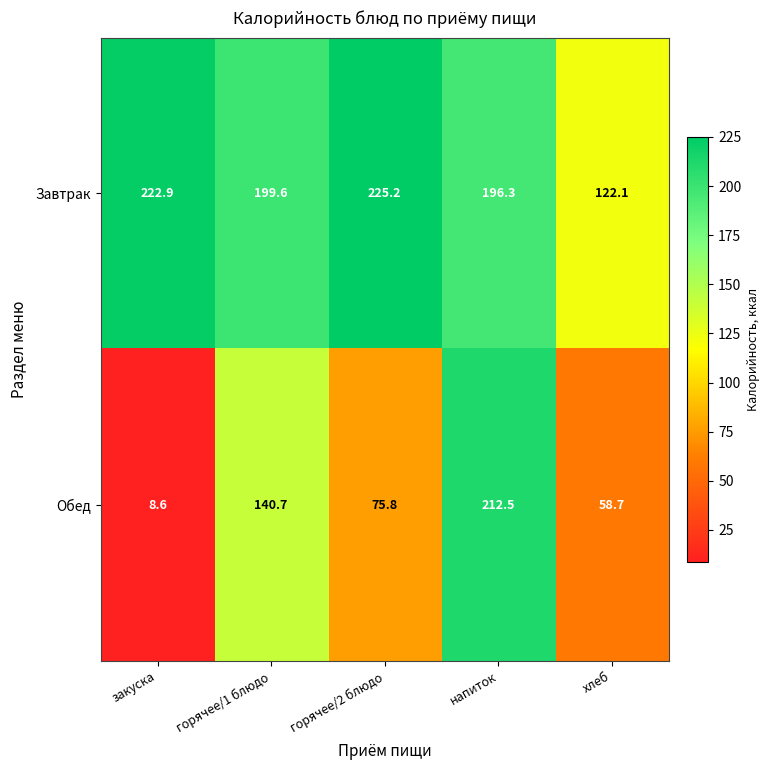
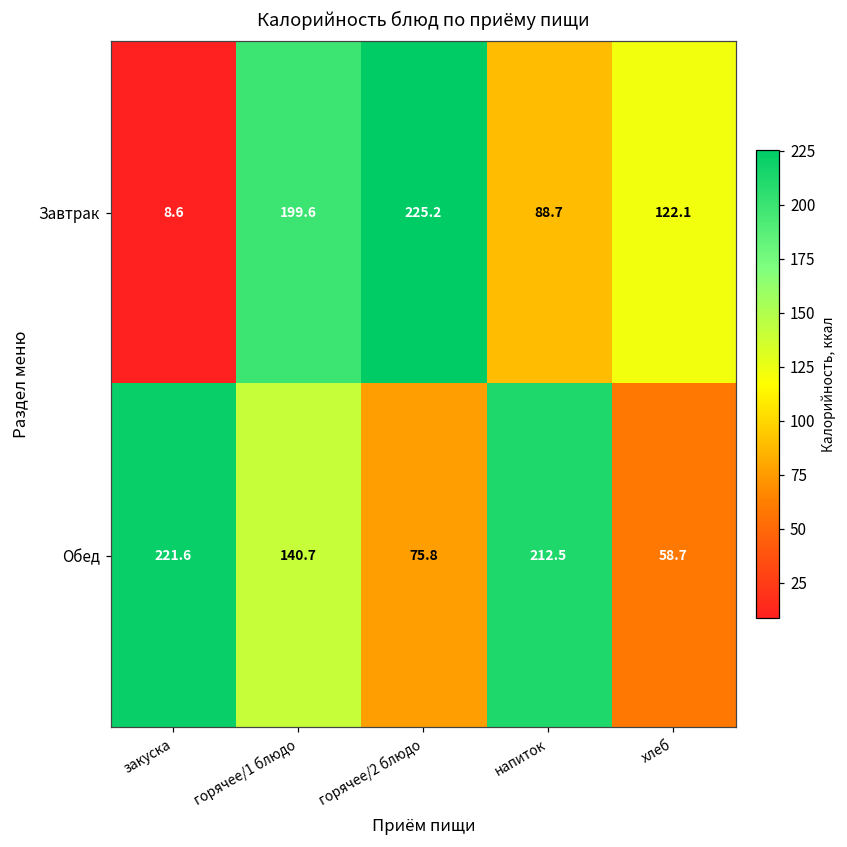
  {
    "Завтрак": {
-     "закуска": 222.9,
+     "закуска": 8.6,
      "горячее/1 блюдо": 199.6,
      "горячее/2 блюдо": 225.2,
-     "напиток": 196.3,
+     "напиток": 88.7,
      "хлеб": 122.1
    },
    "Обед": {
-     "закуска": 8.6,
+     "закуска": 221.6,
      "горячее/1 блюдо": 140.7,
      "горячее/2 блюдо": 75.8,
      "напиток": 212.5,
      "хлеб": 58.7
    }
  }
